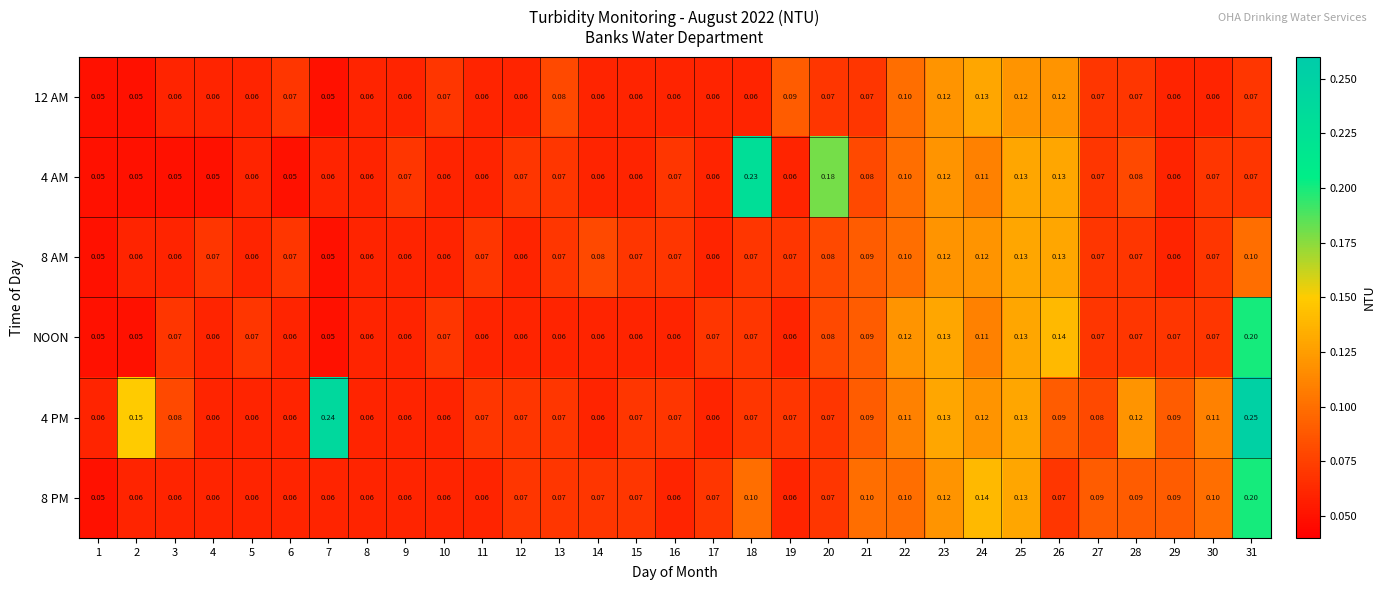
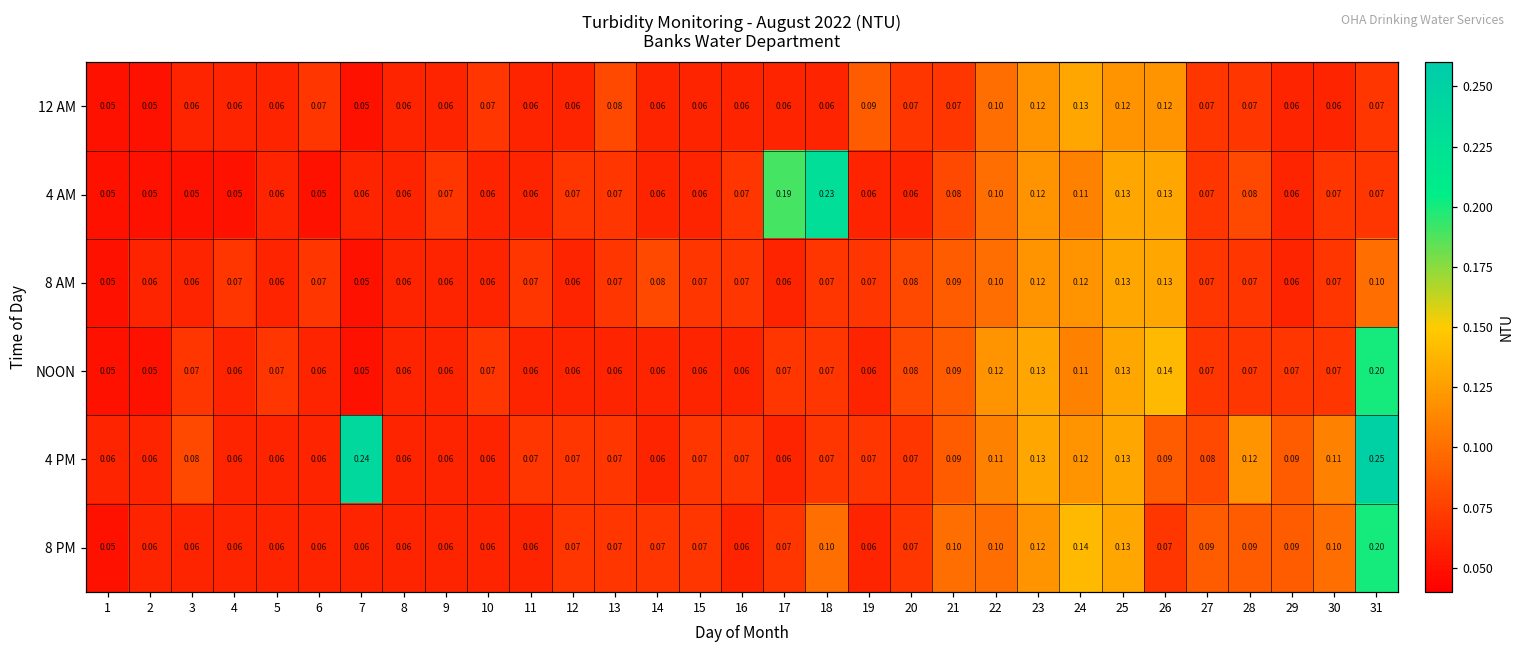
  {
    "12 AM": {
      "1": 0.05,
      "2": 0.05,
      "3": 0.06,
      "4": 0.06,
      "5": 0.06,
      "6": 0.07,
      "7": 0.05,
      "8": 0.06,
      "9": 0.06,
      "10": 0.07,
      "11": 0.06,
      "12": 0.06,
      "13": 0.08,
      "14": 0.06,
      "15": 0.06,
      "16": 0.06,
      "17": 0.06,
      "18": 0.06,
      "19": 0.09,
      "20": 0.07,
      "21": 0.07,
      "22": 0.10,
      "23": 0.12,
      "24": 0.13,
      "25": 0.12,
      "26": 0.12,
      "27": 0.07,
      "28": 0.07,
      "29": 0.06,
      "30": 0.06,
      "31": 0.07
    },
    "4 AM": {
      "1": 0.05,
      "2": 0.05,
      "3": 0.05,
      "4": 0.05,
      "5": 0.06,
      "6": 0.05,
      "7": 0.06,
      "8": 0.06,
      "9": 0.07,
      "10": 0.06,
      "11": 0.06,
      "12": 0.07,
      "13": 0.07,
      "14": 0.06,
      "15": 0.06,
      "16": 0.07,
-     "17": 0.06,
+     "17": 0.19,
      "18": 0.23,
      "19": 0.06,
-     "20": 0.18,
+     "20": 0.06,
      "21": 0.08,
      "22": 0.10,
      "23": 0.12,
      "24": 0.11,
      "25": 0.13,
      "26": 0.13,
      "27": 0.07,
      "28": 0.08,
      "29": 0.06,
      "30": 0.07,
      "31": 0.07
    },
    "8 AM": {
      "1": 0.05,
      "2": 0.06,
      "3": 0.06,
      "4": 0.07,
      "5": 0.06,
      "6": 0.07,
      "7": 0.05,
      "8": 0.06,
      "9": 0.06,
      "10": 0.06,
      "11": 0.07,
      "12": 0.06,
      "13": 0.07,
      "14": 0.08,
      "15": 0.07,
      "16": 0.07,
      "17": 0.06,
      "18": 0.07,
      "19": 0.07,
      "20": 0.08,
      "21": 0.09,
      "22": 0.10,
      "23": 0.12,
      "24": 0.12,
      "25": 0.13,
      "26": 0.13,
      "27": 0.07,
      "28": 0.07,
      "29": 0.06,
      "30": 0.07,
      "31": 0.10
    },
    "NOON": {
      "1": 0.05,
      "2": 0.05,
      "3": 0.07,
      "4": 0.06,
      "5": 0.07,
      "6": 0.06,
      "7": 0.05,
      "8": 0.06,
      "9": 0.06,
      "10": 0.07,
      "11": 0.06,
      "12": 0.06,
      "13": 0.06,
      "14": 0.06,
      "15": 0.06,
      "16": 0.06,
      "17": 0.07,
      "18": 0.07,
      "19": 0.06,
      "20": 0.08,
      "21": 0.09,
      "22": 0.12,
      "23": 0.13,
      "24": 0.11,
      "25": 0.13,
      "26": 0.14,
      "27": 0.07,
      "28": 0.07,
      "29": 0.07,
      "30": 0.07,
      "31": 0.20
    },
    "4 PM": {
      "1": 0.06,
-     "2": 0.15,
+     "2": 0.06,
      "3": 0.08,
      "4": 0.06,
      "5": 0.06,
      "6": 0.06,
      "7": 0.24,
      "8": 0.06,
      "9": 0.06,
      "10": 0.06,
      "11": 0.07,
      "12": 0.07,
      "13": 0.07,
      "14": 0.06,
      "15": 0.07,
      "16": 0.07,
      "17": 0.06,
      "18": 0.07,
      "19": 0.07,
      "20": 0.07,
      "21": 0.09,
      "22": 0.11,
      "23": 0.13,
      "24": 0.12,
      "25": 0.13,
      "26": 0.09,
      "27": 0.08,
      "28": 0.12,
      "29": 0.09,
      "30": 0.11,
      "31": 0.25
    },
    "8 PM": {
      "1": 0.05,
      "2": 0.06,
      "3": 0.06,
      "4": 0.06,
      "5": 0.06,
      "6": 0.06,
      "7": 0.06,
      "8": 0.06,
      "9": 0.06,
      "10": 0.06,
      "11": 0.06,
      "12": 0.07,
      "13": 0.07,
      "14": 0.07,
      "15": 0.07,
      "16": 0.06,
      "17": 0.07,
      "18": 0.10,
      "19": 0.06,
      "20": 0.07,
      "21": 0.10,
      "22": 0.10,
      "23": 0.12,
      "24": 0.14,
      "25": 0.13,
      "26": 0.07,
      "27": 0.09,
      "28": 0.09,
      "29": 0.09,
      "30": 0.10,
      "31": 0.20
    }
  }
